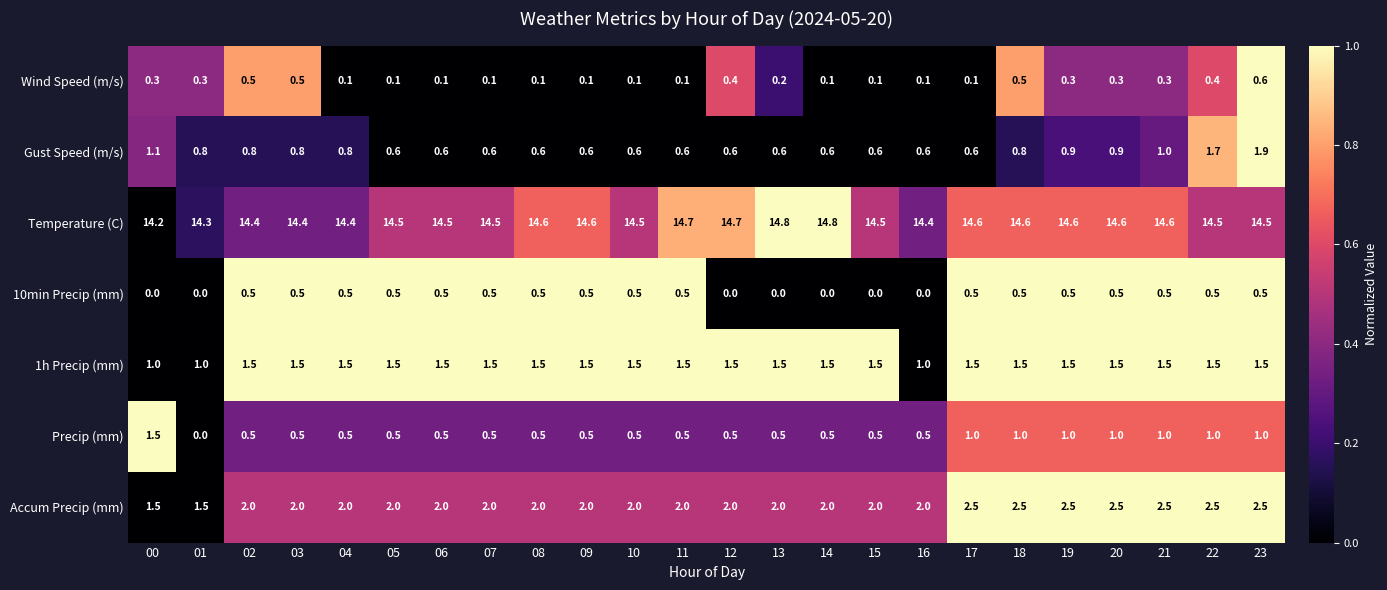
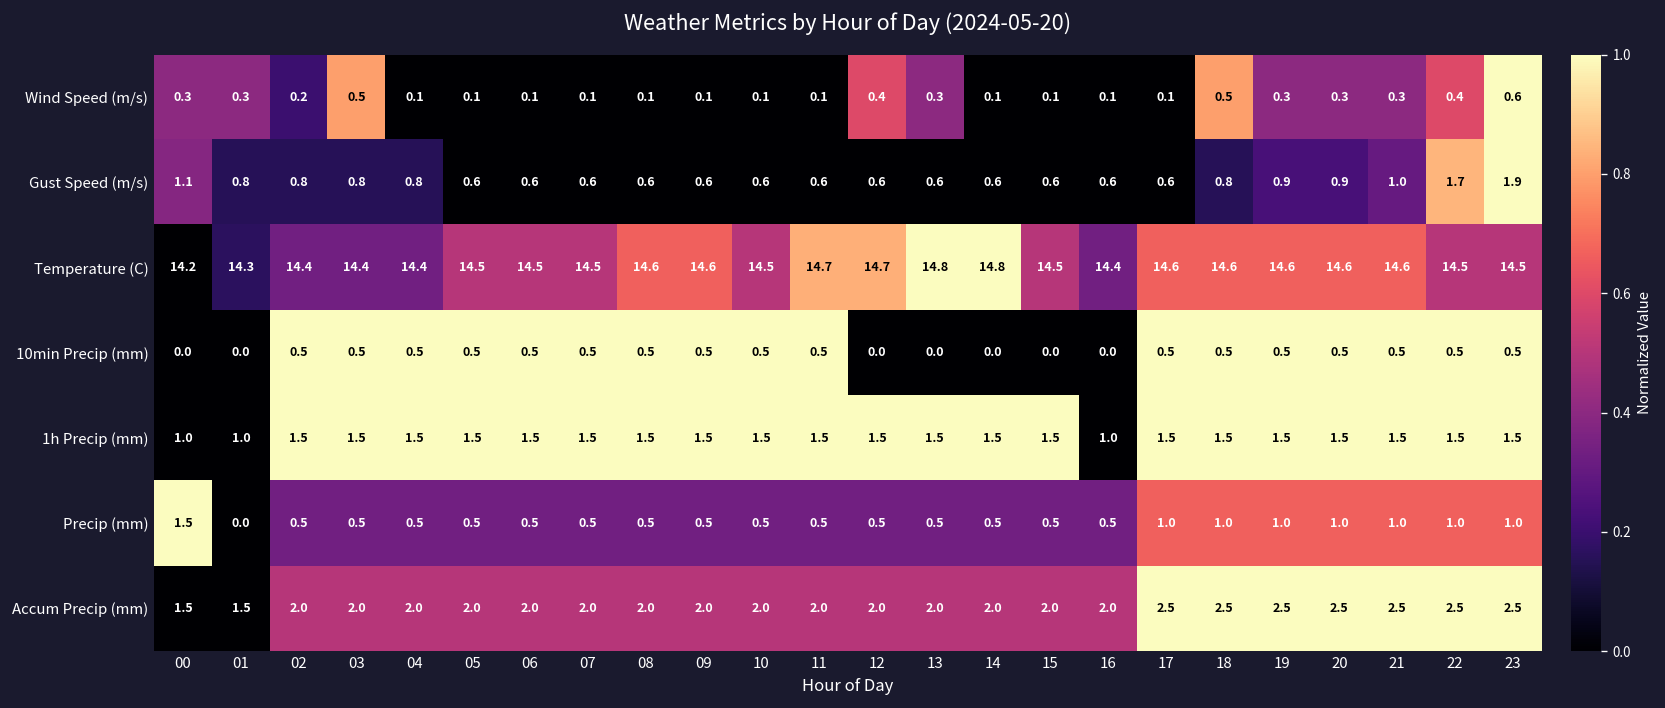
  {
    "Wind Speed (m/s)": {
      "00": 0.3,
      "01": 0.3,
-     "02": 0.5,
+     "02": 0.2,
      "03": 0.5,
      "04": 0.1,
      "05": 0.1,
      "06": 0.1,
      "07": 0.1,
      "08": 0.1,
      "09": 0.1,
      "10": 0.1,
      "11": 0.1,
      "12": 0.4,
-     "13": 0.2,
+     "13": 0.3,
      "14": 0.1,
      "15": 0.1,
      "16": 0.1,
      "17": 0.1,
      "18": 0.5,
      "19": 0.3,
      "20": 0.3,
      "21": 0.3,
      "22": 0.4,
      "23": 0.6
    },
    "Gust Speed (m/s)": {
      "00": 1.1,
      "01": 0.8,
      "02": 0.8,
      "03": 0.8,
      "04": 0.8,
      "05": 0.6,
      "06": 0.6,
      "07": 0.6,
      "08": 0.6,
      "09": 0.6,
      "10": 0.6,
      "11": 0.6,
      "12": 0.6,
      "13": 0.6,
      "14": 0.6,
      "15": 0.6,
      "16": 0.6,
      "17": 0.6,
      "18": 0.8,
      "19": 0.9,
      "20": 0.9,
      "21": 1.0,
      "22": 1.7,
      "23": 1.9
    },
    "Temperature (C)": {
      "00": 14.2,
      "01": 14.3,
      "02": 14.4,
      "03": 14.4,
      "04": 14.4,
      "05": 14.5,
      "06": 14.5,
      "07": 14.5,
      "08": 14.6,
      "09": 14.6,
      "10": 14.5,
      "11": 14.7,
      "12": 14.7,
      "13": 14.8,
      "14": 14.8,
      "15": 14.5,
      "16": 14.4,
      "17": 14.6,
      "18": 14.6,
      "19": 14.6,
      "20": 14.6,
      "21": 14.6,
      "22": 14.5,
      "23": 14.5
    },
    "10min Precip (mm)": {
      "00": 0.0,
      "01": 0.0,
      "02": 0.5,
      "03": 0.5,
      "04": 0.5,
      "05": 0.5,
      "06": 0.5,
      "07": 0.5,
      "08": 0.5,
      "09": 0.5,
      "10": 0.5,
      "11": 0.5,
      "12": 0.0,
      "13": 0.0,
      "14": 0.0,
      "15": 0.0,
      "16": 0.0,
      "17": 0.5,
      "18": 0.5,
      "19": 0.5,
      "20": 0.5,
      "21": 0.5,
      "22": 0.5,
      "23": 0.5
    },
    "1h Precip (mm)": {
      "00": 1.0,
      "01": 1.0,
      "02": 1.5,
      "03": 1.5,
      "04": 1.5,
      "05": 1.5,
      "06": 1.5,
      "07": 1.5,
      "08": 1.5,
      "09": 1.5,
      "10": 1.5,
      "11": 1.5,
      "12": 1.5,
      "13": 1.5,
      "14": 1.5,
      "15": 1.5,
      "16": 1.0,
      "17": 1.5,
      "18": 1.5,
      "19": 1.5,
      "20": 1.5,
      "21": 1.5,
      "22": 1.5,
      "23": 1.5
    },
    "Precip (mm)": {
      "00": 1.5,
      "01": 0.0,
      "02": 0.5,
      "03": 0.5,
      "04": 0.5,
      "05": 0.5,
      "06": 0.5,
      "07": 0.5,
      "08": 0.5,
      "09": 0.5,
      "10": 0.5,
      "11": 0.5,
      "12": 0.5,
      "13": 0.5,
      "14": 0.5,
      "15": 0.5,
      "16": 0.5,
      "17": 1.0,
      "18": 1.0,
      "19": 1.0,
      "20": 1.0,
      "21": 1.0,
      "22": 1.0,
      "23": 1.0
    },
    "Accum Precip (mm)": {
      "00": 1.5,
      "01": 1.5,
      "02": 2.0,
      "03": 2.0,
      "04": 2.0,
      "05": 2.0,
      "06": 2.0,
      "07": 2.0,
      "08": 2.0,
      "09": 2.0,
      "10": 2.0,
      "11": 2.0,
      "12": 2.0,
      "13": 2.0,
      "14": 2.0,
      "15": 2.0,
      "16": 2.0,
      "17": 2.5,
      "18": 2.5,
      "19": 2.5,
      "20": 2.5,
      "21": 2.5,
      "22": 2.5,
      "23": 2.5
    }
  }
